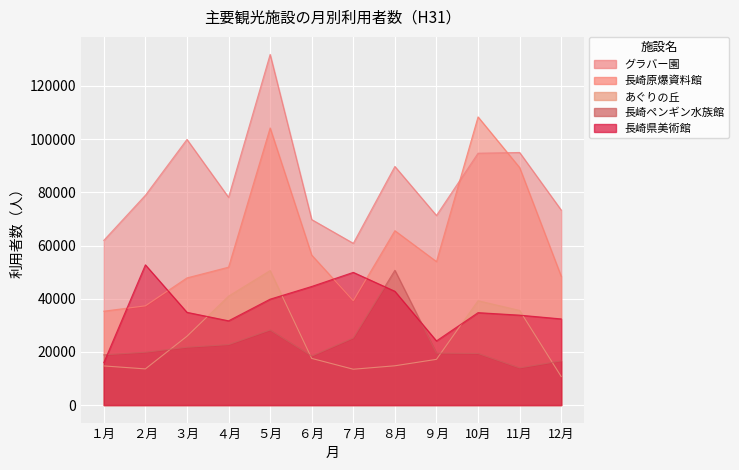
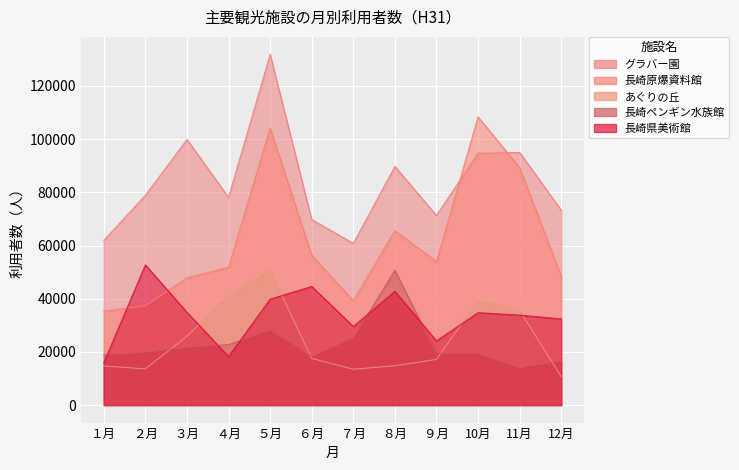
  {
    "長崎県美術館": {
      "１月": 16000,
      "２月": 53000,
      "３月": 35000,
-     "４月": 32000,
+     "４月": 18000,
      "５月": 40000,
      "６月": 45000,
-     "７月": 50000,
+     "７月": 30000,
      "８月": 43000,
      "９月": 24000,
      "10月": 35000,
      "11月": 34000,
      "12月": 32000
    }
  }
